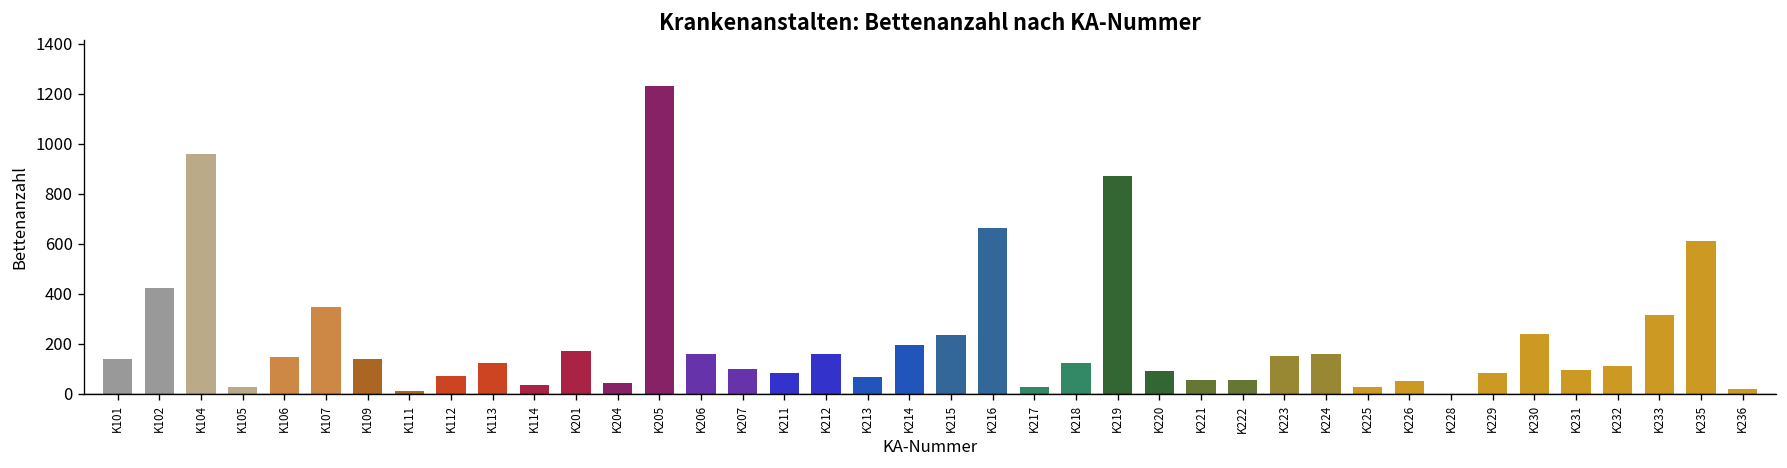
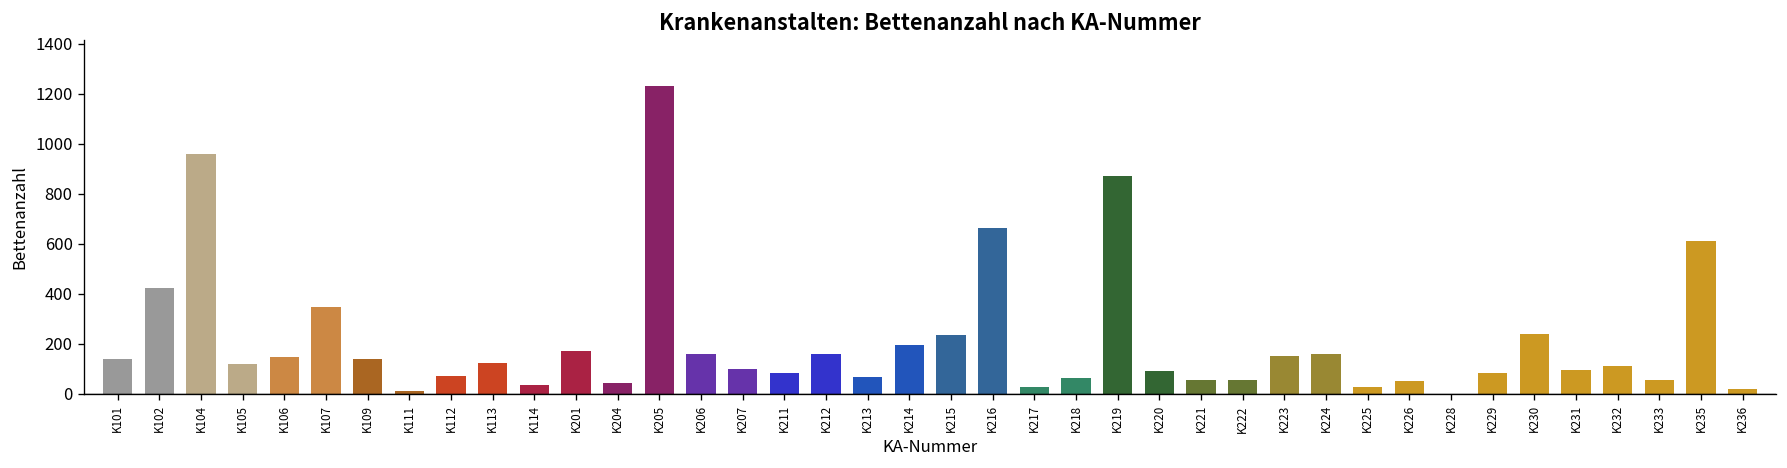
  {
    "K101": 140,
    "K102": 420,
    "K104": 960,
-   "K105": 30,
+   "K105": 120,
    "K106": 150,
    "K107": 350,
    "K109": 140,
    "K111": 10,
    "K112": 70,
    "K113": 120,
    "K114": 40,
    "K201": 170,
    "K204": 40,
    "K205": 1230,
    "K206": 160,
    "K207": 100,
    "K211": 80,
    "K212": 160,
    "K213": 70,
    "K214": 190,
    "K215": 240,
    "K216": 660,
    "K217": 30,
-   "K218": 120,
+   "K218": 60,
    "K219": 870,
    "K220": 90,
    "K221": 50,
    "K222": 60,
    "K223": 150,
    "K224": 160,
    "K225": 30,
    "K226": 50,
    "K228": 0,
    "K229": 80,
    "K230": 240,
    "K231": 100,
    "K232": 110,
-   "K233": 310,
+   "K233": 50,
    "K235": 610,
    "K236": 20
  }
